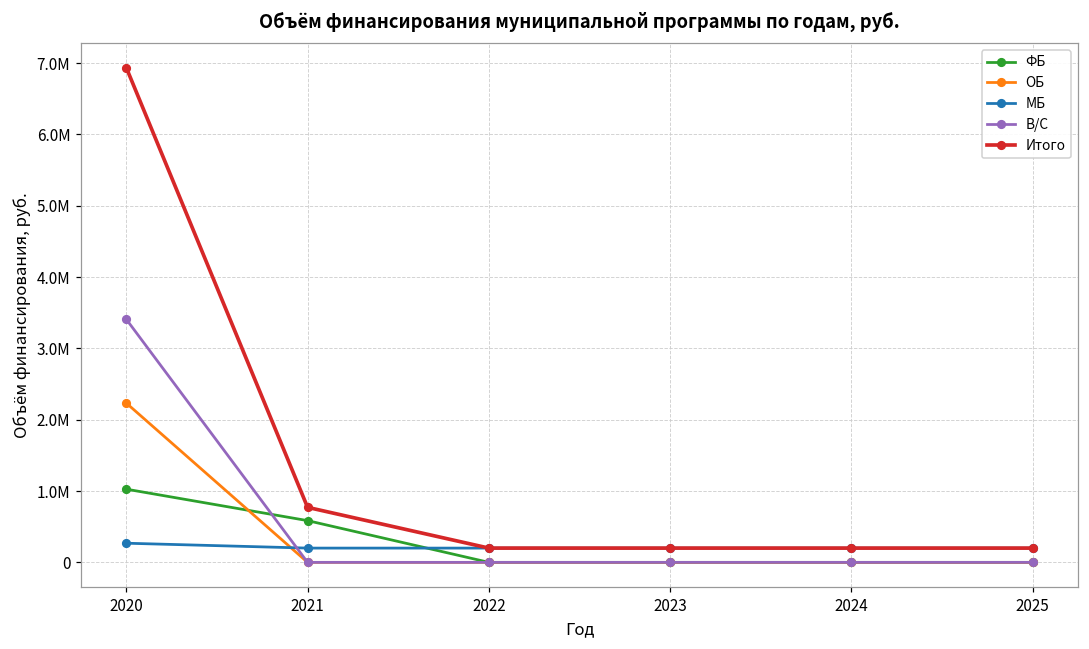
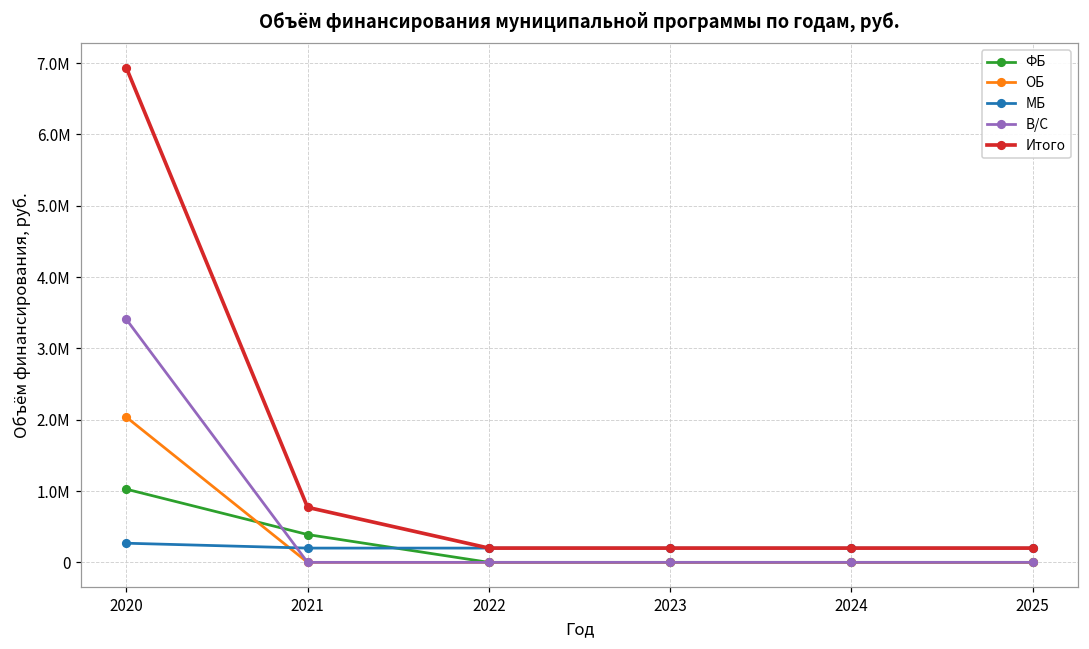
  {
    "ФБ": {
      "2020": 1000000,
-     "2021": 600000
+     "2021": 400000
    },
    "ОБ": {
-     "2020": 2200000
+     "2020": 2000000
    },
    "МБ": {
      "2020": 300000,
      "2021": 200000
    },
    "В/С": {
      "2020": 3400000
    },
    "Итого": {
      "2020": 6900000,
      "2021": 800000
    }
  }
